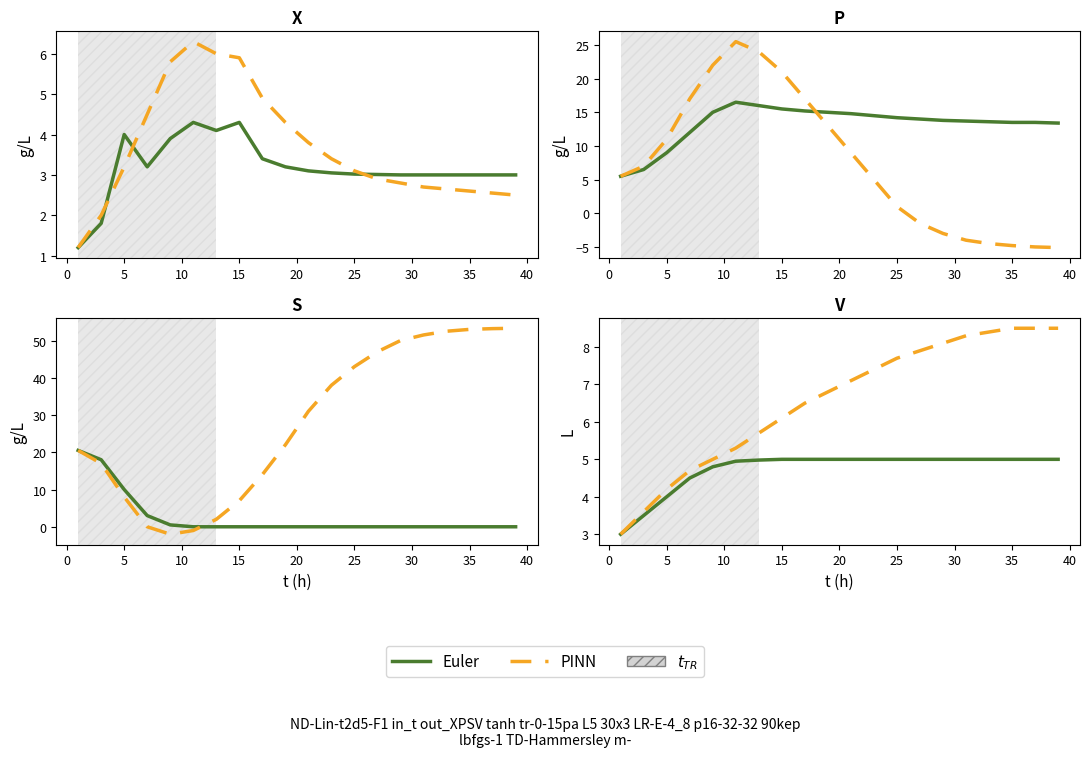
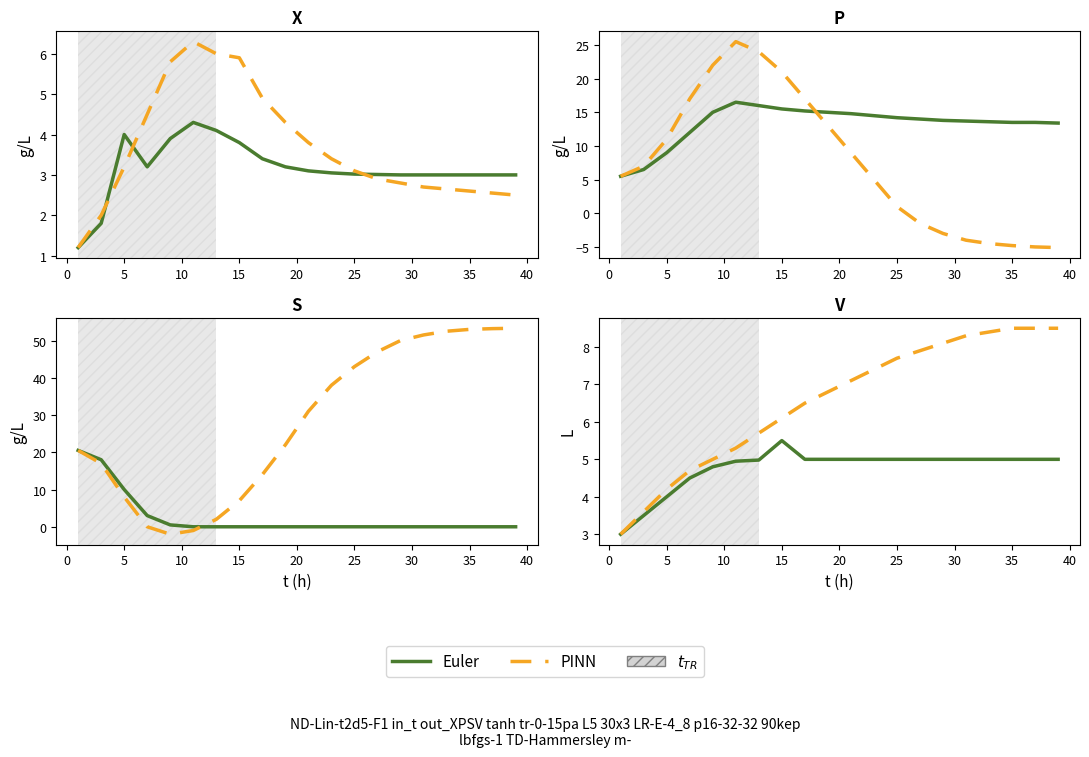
  {
    "X": {
      "Euler": {
        "5": 4.0,
-       "15": 4.3,
+       "15": 3.8,
        "25": 3.0,
        "35": 3.0
      },
      "PINN": {
        "5": 3.2,
        "15": 5.9,
        "25": 3.1,
        "35": 2.6
      }
    },
    "P": {
      "Euler": {
        "5": 9,
        "15": 16,
        "25": 14,
        "35": 14
      },
      "PINN": {
        "5": 11,
        "15": 21,
        "25": 1,
        "35": -5
      }
    },
    "S": {
      "Euler": {
        "5": 10,
        "15": 0,
        "25": 0,
        "35": 0
      },
      "PINN": {
        "5": 8,
        "15": 7,
        "25": 43,
        "35": 53
      }
    },
    "V": {
      "Euler": {
        "5": 4.0,
-       "15": 5.0,
+       "15": 5.5,
        "25": 5.0,
        "35": 5.0
      },
      "PINN": {
        "5": 4.2,
        "15": 6.1,
        "25": 7.7,
        "35": 8.5
      }
    }
  }
